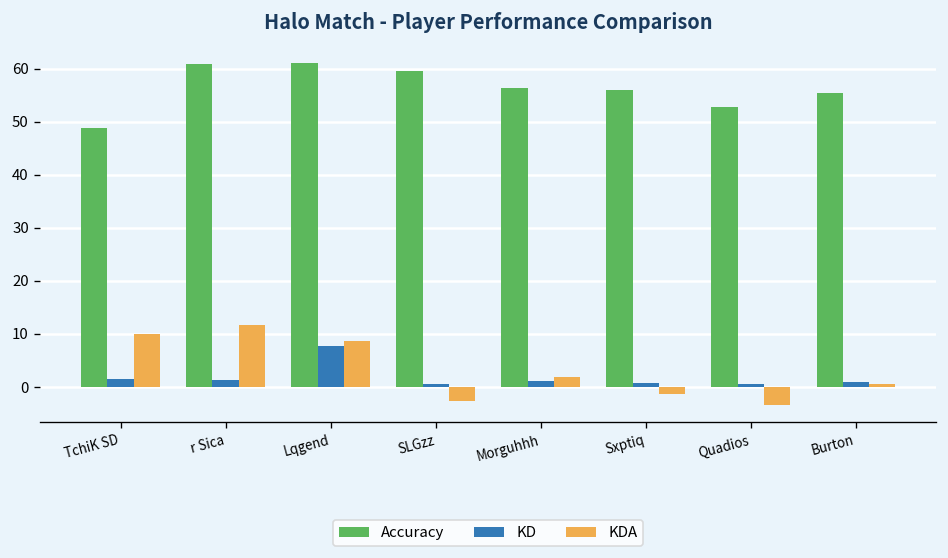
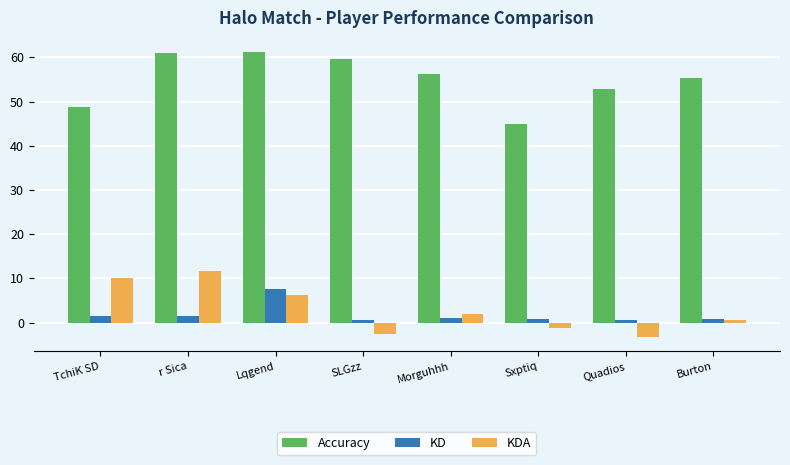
  {
    "Accuracy": {
      "TchiK SD": 49,
      "r Sica": 61,
      "Lqgend": 61,
      "SLGzz": 60,
      "Morguhhh": 56,
-     "Sxptiq": 56,
+     "Sxptiq": 45,
      "Quadios": 53,
      "Burton": 55
    },
    "KD": {
      "TchiK SD": 2,
      "r Sica": 1,
      "Lqgend": 8,
      "SLGzz": 1,
      "Morguhhh": 1,
      "Sxptiq": 1,
      "Quadios": 1,
      "Burton": 1
    },
    "KDA": {
      "TchiK SD": 10,
      "r Sica": 12,
-     "Lqgend": 9,
+     "Lqgend": 6,
      "SLGzz": -3,
      "Morguhhh": 2,
      "Sxptiq": -1,
      "Quadios": -3,
      "Burton": 1
    }
  }
